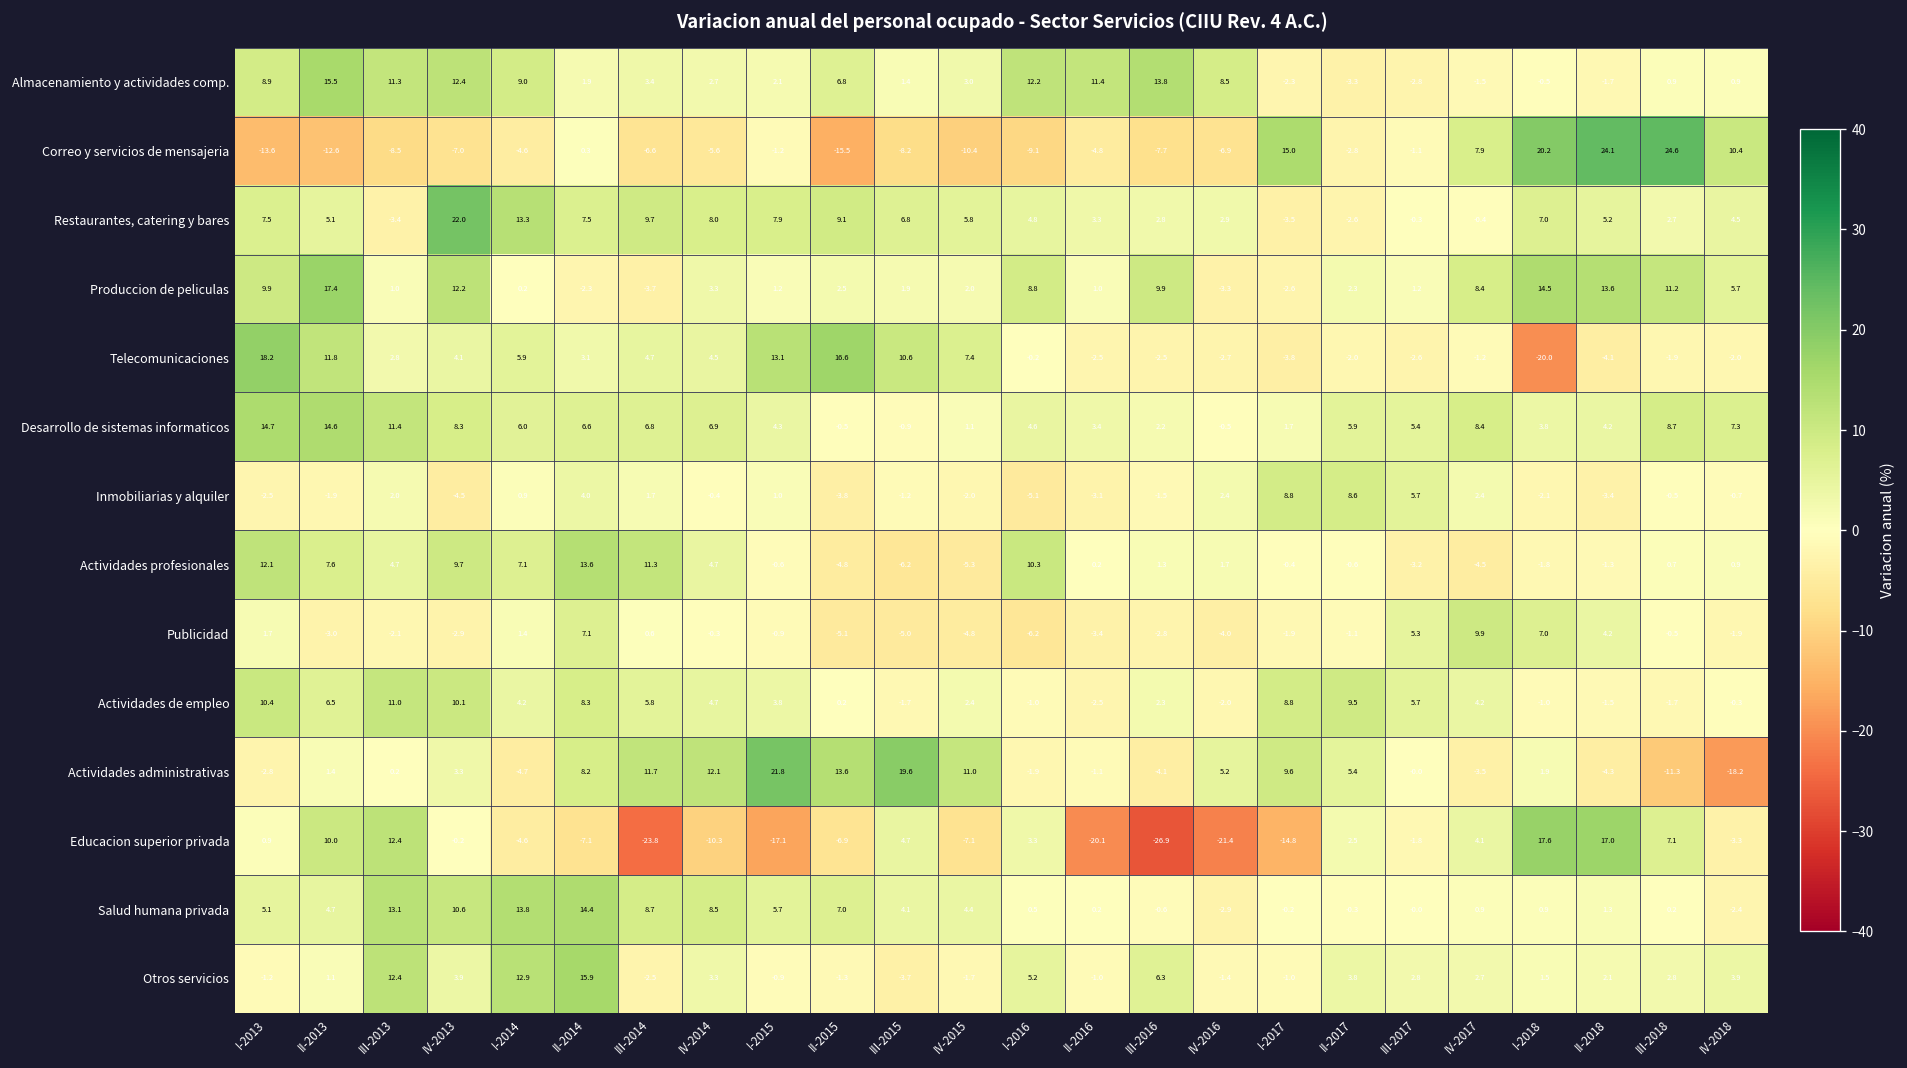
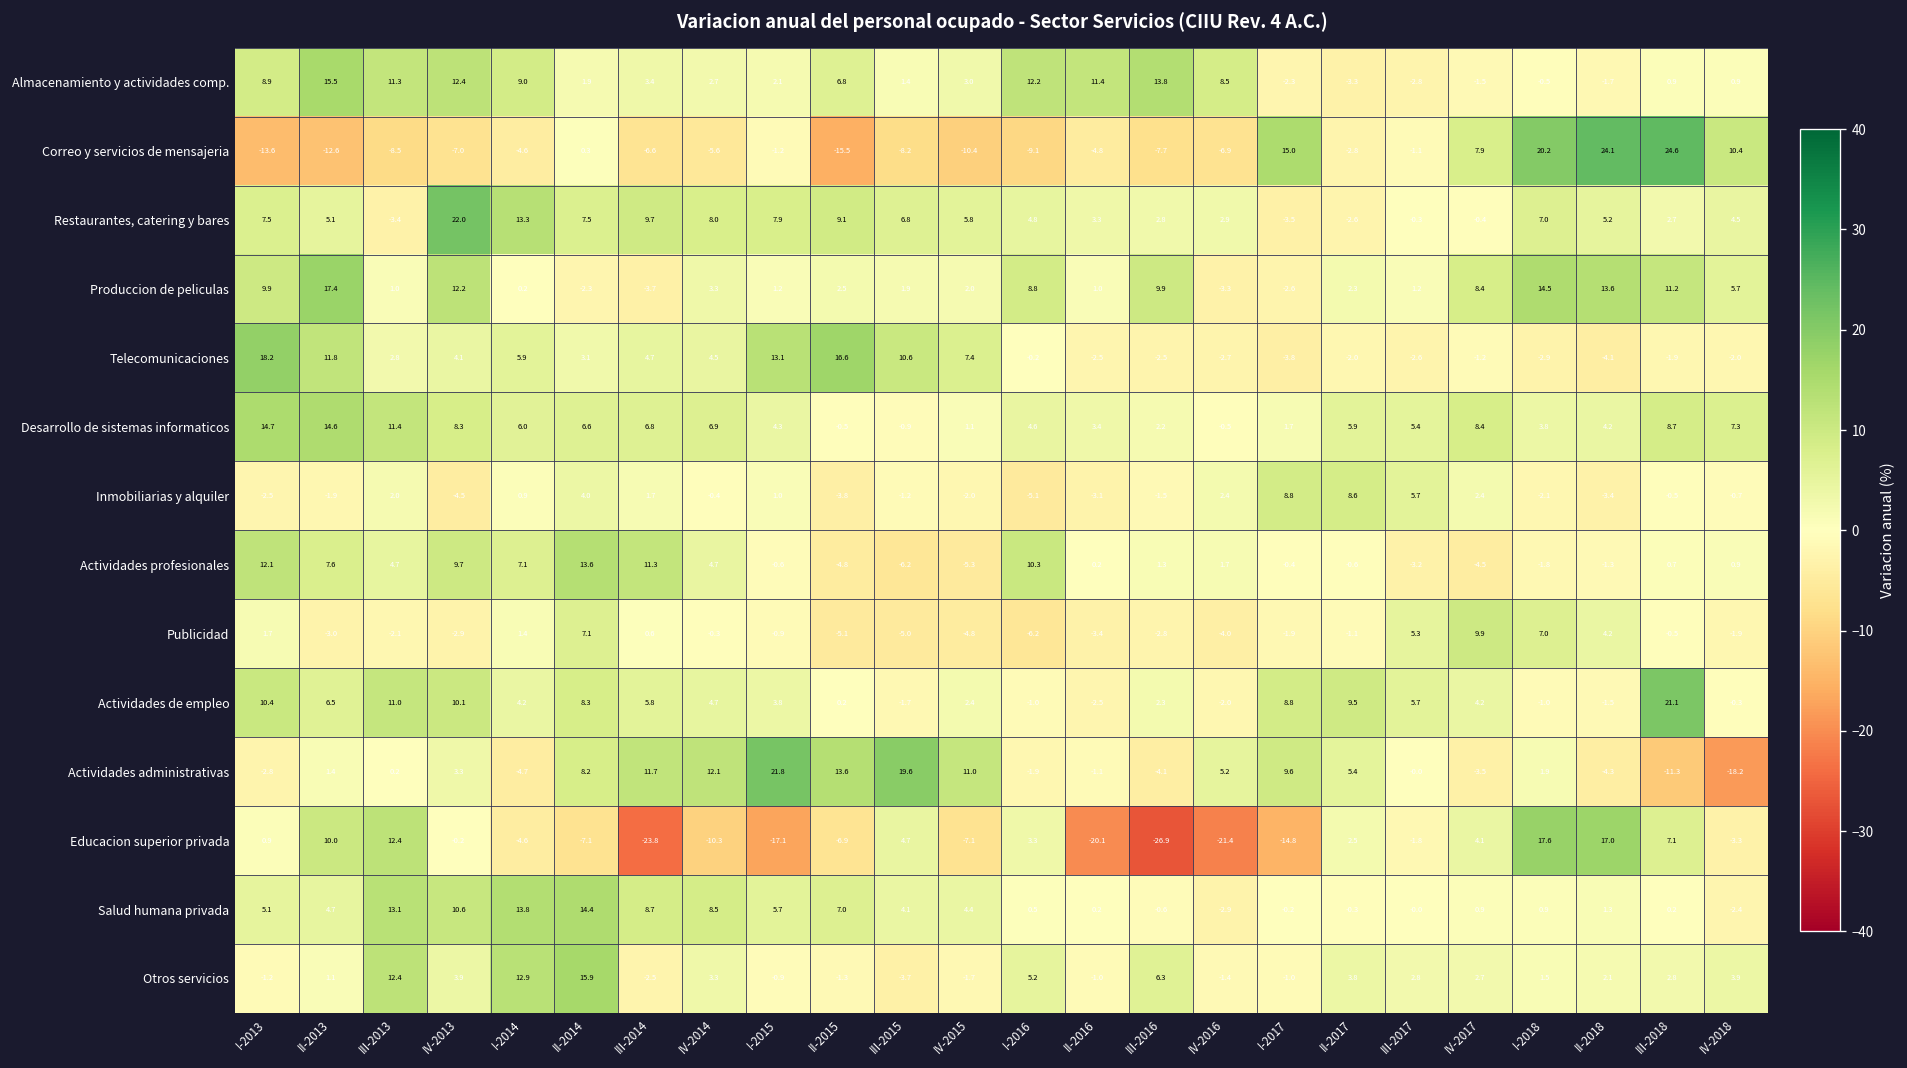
  {
    "Telecomunicaciones": {
      "I-2013": 18.2,
      "II-2013": 11.8,
      "III-2013": 2.8,
      "IV-2013": 4.1,
      "I-2014": 5.9,
      "II-2014": 3.1,
      "III-2014": 4.7,
      "IV-2014": 4.5,
      "I-2015": 13.1,
      "II-2015": 16.6,
      "III-2015": 10.6,
      "IV-2015": 7.4,
      "I-2016": -0.2,
      "II-2016": -2.5,
      "III-2016": -2.5,
      "IV-2016": -2.7,
      "I-2017": -3.8,
      "II-2017": -2.0,
      "III-2017": -2.6,
      "IV-2017": -1.2,
-     "I-2018": -20.0,
+     "I-2018": -2.9,
      "II-2018": -4.1,
      "III-2018": -1.9,
      "IV-2018": -2.0
    },
    "Actividades de empleo": {
      "I-2013": 10.4,
      "II-2013": 6.5,
      "III-2013": 11.0,
      "IV-2013": 10.1,
      "I-2014": 4.2,
      "II-2014": 8.3,
      "III-2014": 5.8,
      "IV-2014": 4.7,
      "I-2015": 3.8,
      "II-2015": 0.2,
      "III-2015": -1.7,
      "IV-2015": 2.4,
      "I-2016": -1.0,
      "II-2016": -2.5,
      "III-2016": 2.3,
      "IV-2016": -2.0,
      "I-2017": 8.8,
      "II-2017": 9.5,
      "III-2017": 5.7,
      "IV-2017": 4.2,
      "I-2018": -1.0,
      "II-2018": -1.5,
-     "III-2018": -1.7,
+     "III-2018": 21.1,
      "IV-2018": -0.3
    }
  }
